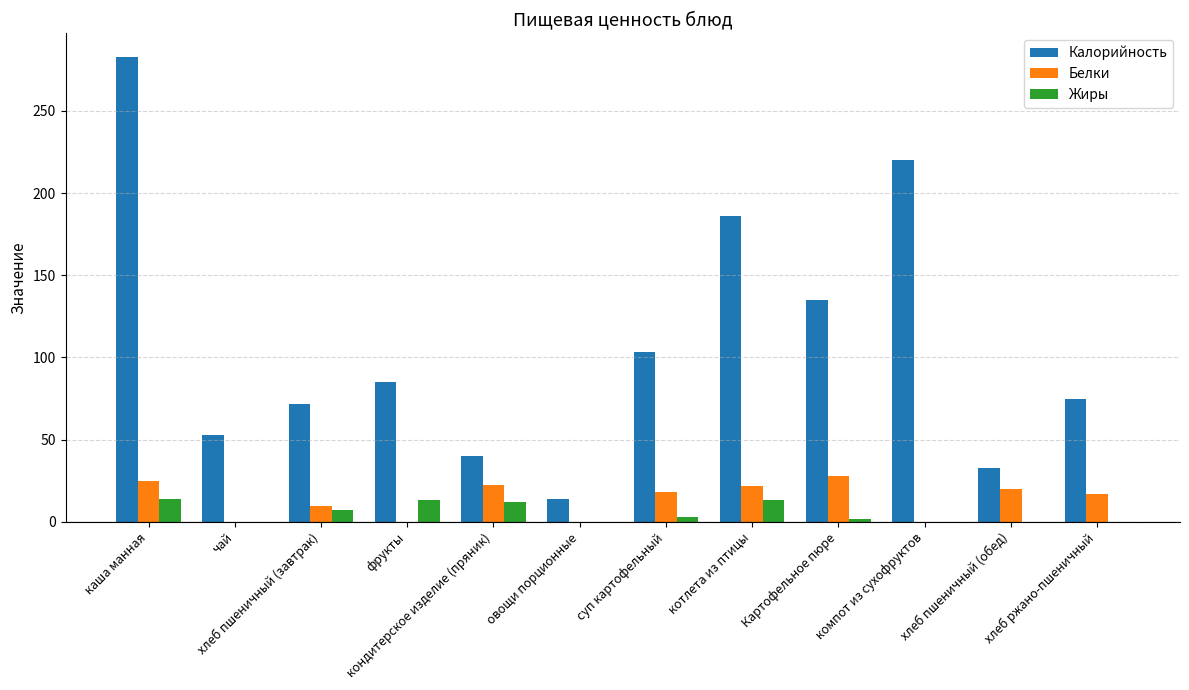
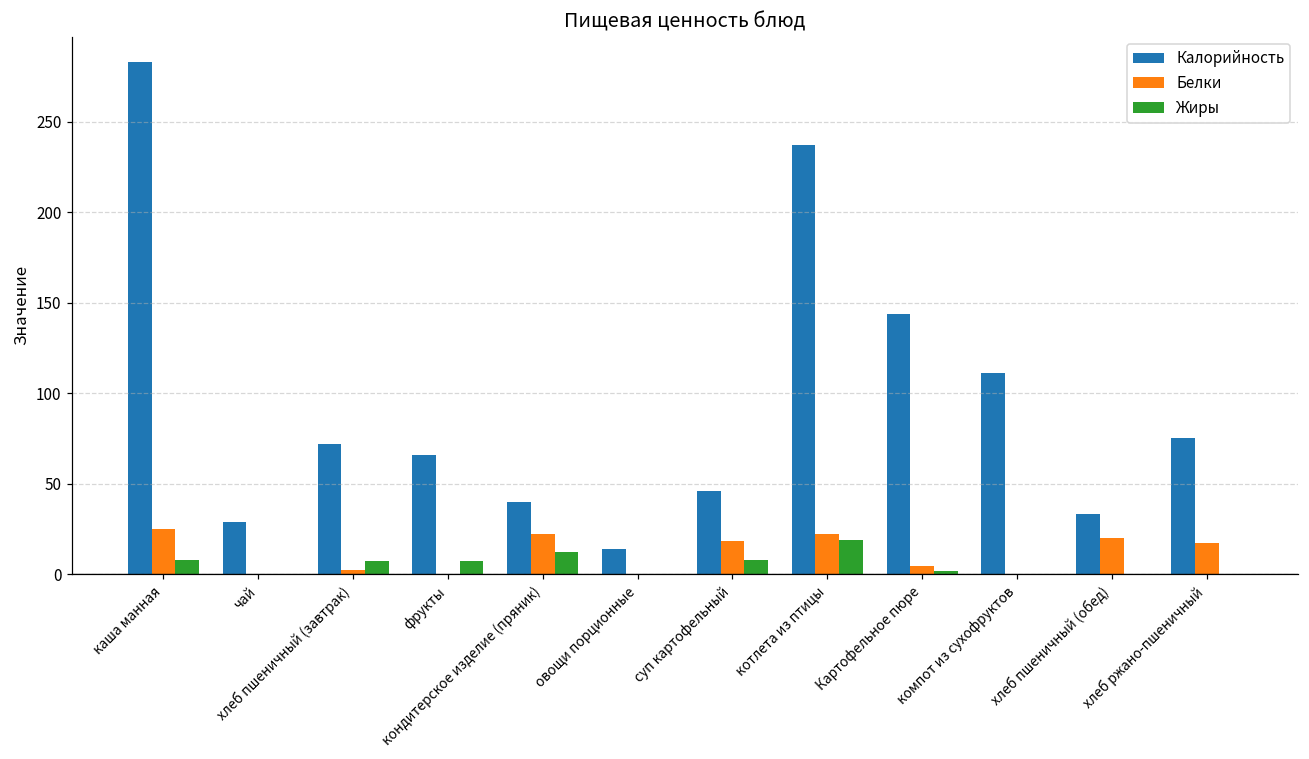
  {
    "Калорийность": {
      "каша манная": 283,
-     "чай": 53,
+     "чай": 29,
      "хлеб пшеничный (завтрак)": 72,
-     "фрукты": 85,
+     "фрукты": 66,
      "кондитерское изделие (пряник)": 40,
      "овощи порционные": 14,
-     "суп картофельный": 103,
-     "котлета из птицы": 186,
-     "Картофельное пюре": 135,
-     "компот из сухофруктов": 220,
+     "суп картофельный": 46,
+     "котлета из птицы": 237,
+     "Картофельное пюре": 144,
+     "компот из сухофруктов": 111,
      "хлеб пшеничный (обед)": 33,
      "хлеб ржано-пшеничный": 75
    },
    "Белки": {
      "каша манная": 25,
      "чай": 0,
-     "хлеб пшеничный (завтрак)": 9,
+     "хлеб пшеничный (завтрак)": 2,
      "фрукты": 0,
      "кондитерское изделие (пряник)": 22,
      "овощи порционные": 0,
      "суп картофельный": 18,
      "котлета из птицы": 22,
-     "Картофельное пюре": 28,
+     "Картофельное пюре": 5,
      "компот из сухофруктов": 0,
      "хлеб пшеничный (обед)": 20,
      "хлеб ржано-пшеничный": 17
    },
    "Жиры": {
-     "каша манная": 14,
+     "каша манная": 8,
      "чай": 0,
      "хлеб пшеничный (завтрак)": 7,
-     "фрукты": 13,
+     "фрукты": 7,
      "кондитерское изделие (пряник)": 12,
      "овощи порционные": 0,
-     "суп картофельный": 3,
-     "котлета из птицы": 13,
+     "суп картофельный": 8,
+     "котлета из птицы": 19,
      "компот из сухофруктов": 0,
      "хлеб пшеничный (обед)": 0,
      "хлеб ржано-пшеничный": 0
    }
  }
